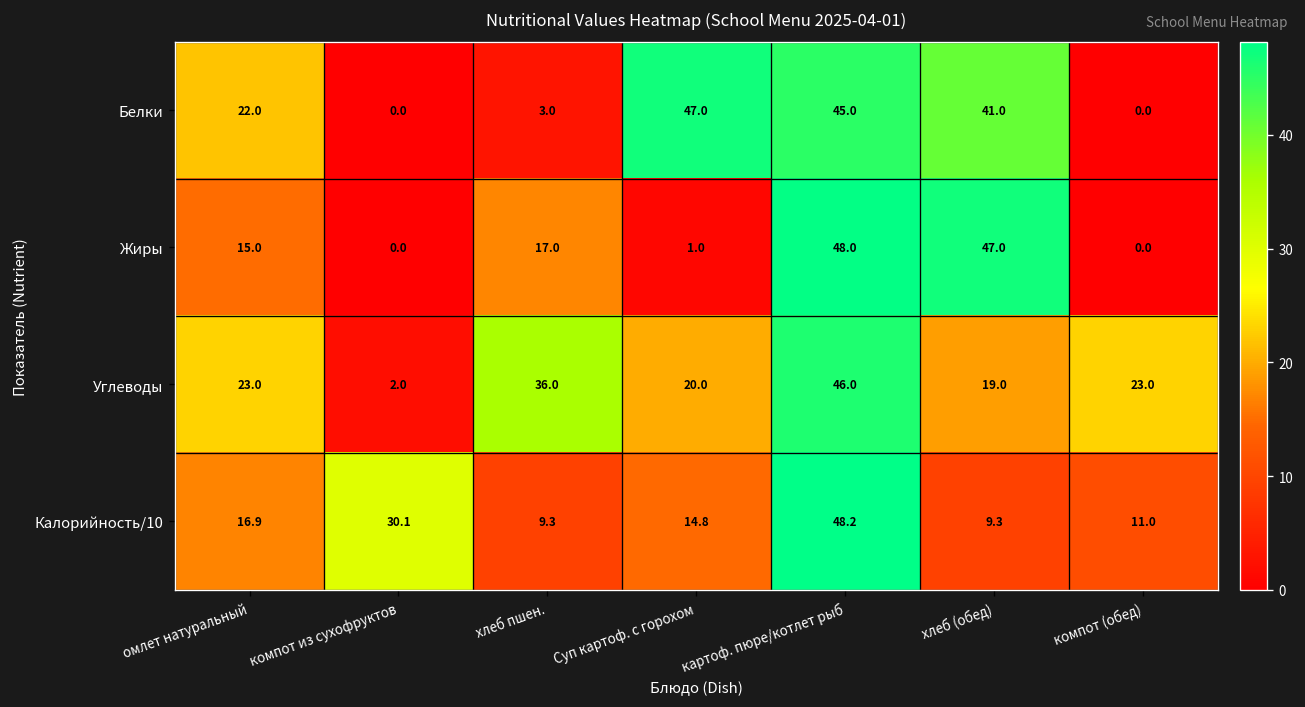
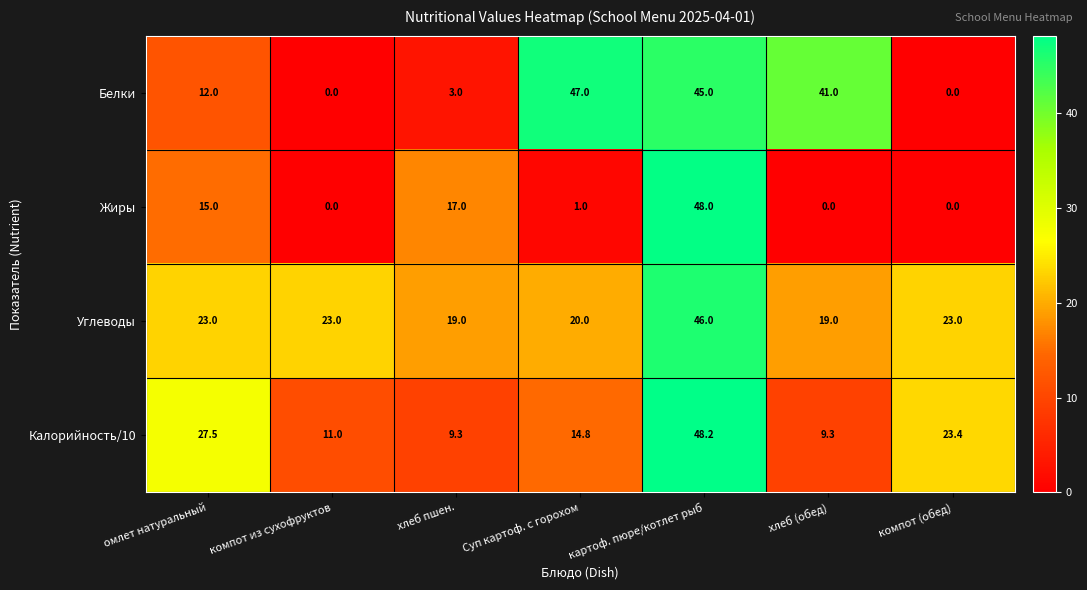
  {
    "Белки": {
-     "омлет натуральный": 22.0,
+     "омлет натуральный": 12.0,
      "компот из сухофруктов": 0.0,
      "хлеб пшен.": 3.0,
      "Суп картоф. с горохом": 47.0,
      "картоф. пюре/котлет рыб": 45.0,
      "хлеб (обед)": 41.0,
      "компот (обед)": 0.0
    },
    "Жиры": {
      "омлет натуральный": 15.0,
      "компот из сухофруктов": 0.0,
      "хлеб пшен.": 17.0,
      "Суп картоф. с горохом": 1.0,
      "картоф. пюре/котлет рыб": 48.0,
-     "хлеб (обед)": 47.0,
+     "хлеб (обед)": 0.0,
      "компот (обед)": 0.0
    },
    "Углеводы": {
      "омлет натуральный": 23.0,
-     "компот из сухофруктов": 2.0,
-     "хлеб пшен.": 36.0,
+     "компот из сухофруктов": 23.0,
+     "хлеб пшен.": 19.0,
      "Суп картоф. с горохом": 20.0,
      "картоф. пюре/котлет рыб": 46.0,
      "хлеб (обед)": 19.0,
      "компот (обед)": 23.0
    },
    "Калорийность/10": {
-     "омлет натуральный": 16.9,
-     "компот из сухофруктов": 30.1,
+     "омлет натуральный": 27.5,
+     "компот из сухофруктов": 11.0,
      "хлеб пшен.": 9.3,
      "Суп картоф. с горохом": 14.8,
      "картоф. пюре/котлет рыб": 48.2,
      "хлеб (обед)": 9.3,
-     "компот (обед)": 11.0
+     "компот (обед)": 23.4
    }
  }
